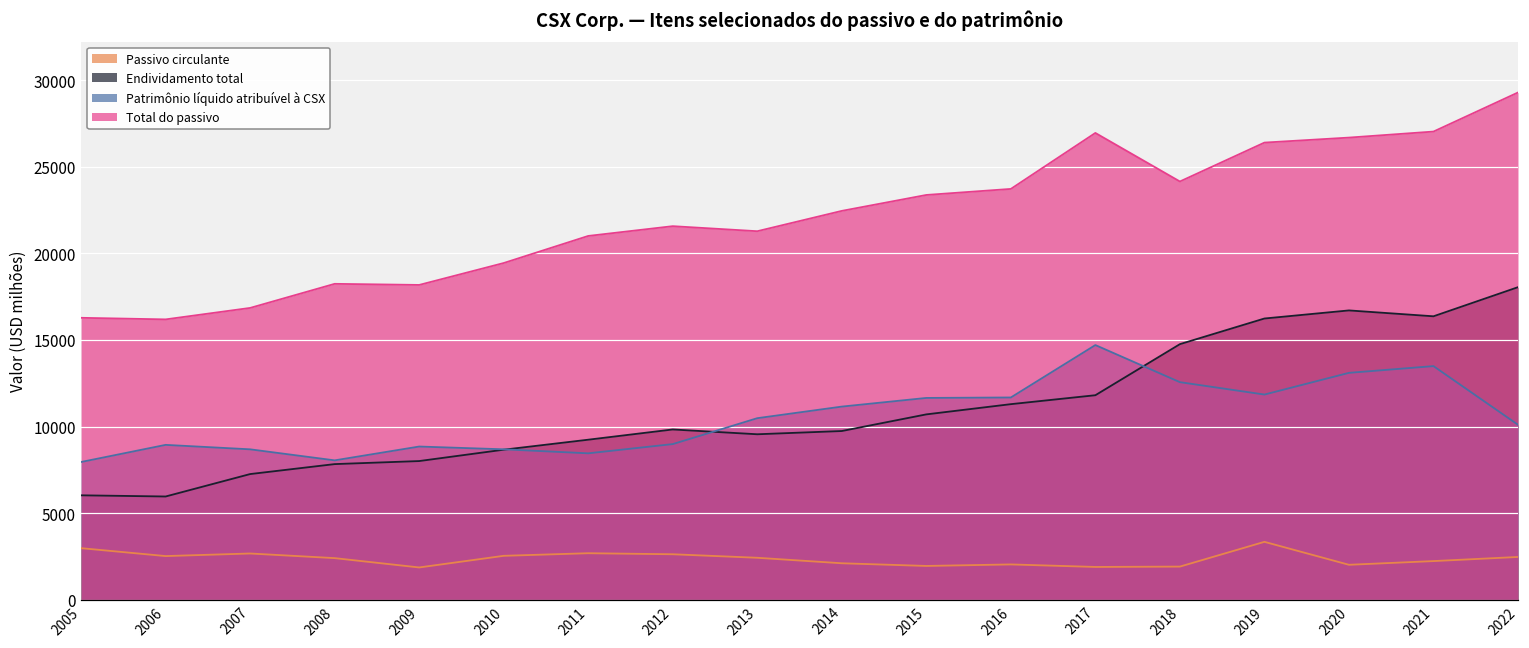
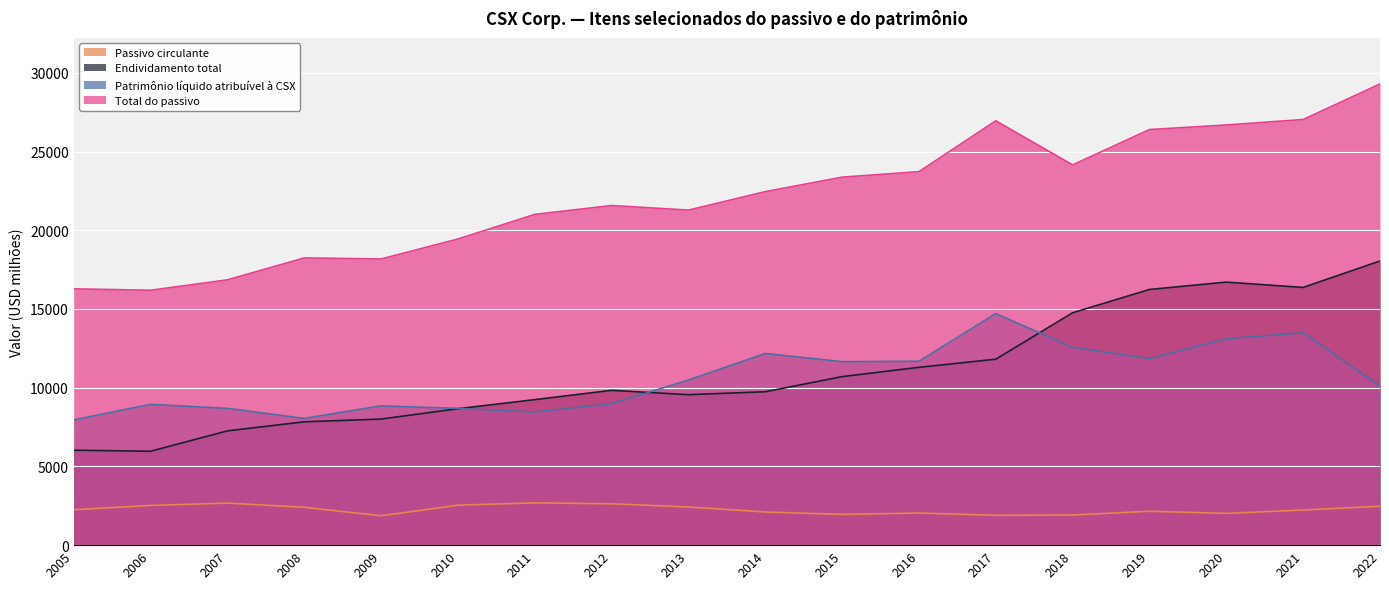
  {
    "Passivo circulante": {
-     "2005": 3000,
+     "2005": 2300,
      "2006": 2500,
      "2007": 2700,
      "2008": 2400,
      "2009": 1900,
      "2010": 2500,
      "2011": 2700,
      "2012": 2600,
      "2013": 2400,
      "2014": 2100,
      "2015": 2000,
      "2016": 2000,
      "2017": 1900,
      "2018": 1900,
-     "2019": 3300,
+     "2019": 2200,
      "2020": 2000,
      "2021": 2200,
      "2022": 2500
    },
    "Endividamento total": {
      "2005": 6000,
      "2006": 6000,
      "2007": 7300,
      "2008": 7800,
      "2009": 8000,
      "2011": 9200,
      "2012": 9800,
      "2013": 9600,
      "2014": 9700,
      "2015": 10700,
      "2016": 11300,
      "2017": 11800,
      "2018": 14800,
      "2019": 16200,
      "2020": 16700,
      "2021": 16400,
      "2022": 18000
    },
    "Patrimônio líquido atribuível à CSX": {
      "2005": 8000,
      "2006": 8900,
      "2007": 8700,
      "2008": 8000,
      "2009": 8800,
      "2011": 8500,
      "2012": 9000,
      "2013": 10500,
-     "2014": 11200,
+     "2014": 12200,
      "2015": 11700,
      "2016": 11700,
      "2017": 14700,
      "2018": 12600,
      "2019": 11800,
      "2020": 13100,
      "2021": 13500,
      "2022": 10100
    },
    "Total do passivo": {
      "2005": 16300,
      "2006": 16200,
      "2007": 16800,
      "2008": 18200,
      "2009": 18200,
      "2010": 19400,
      "2011": 21000,
      "2012": 21600,
      "2013": 21300,
      "2014": 22500,
      "2015": 23400,
      "2016": 23700,
      "2017": 27000,
      "2018": 24100,
      "2019": 26400,
      "2020": 26700,
      "2021": 27000,
      "2022": 29300
    }
  }
